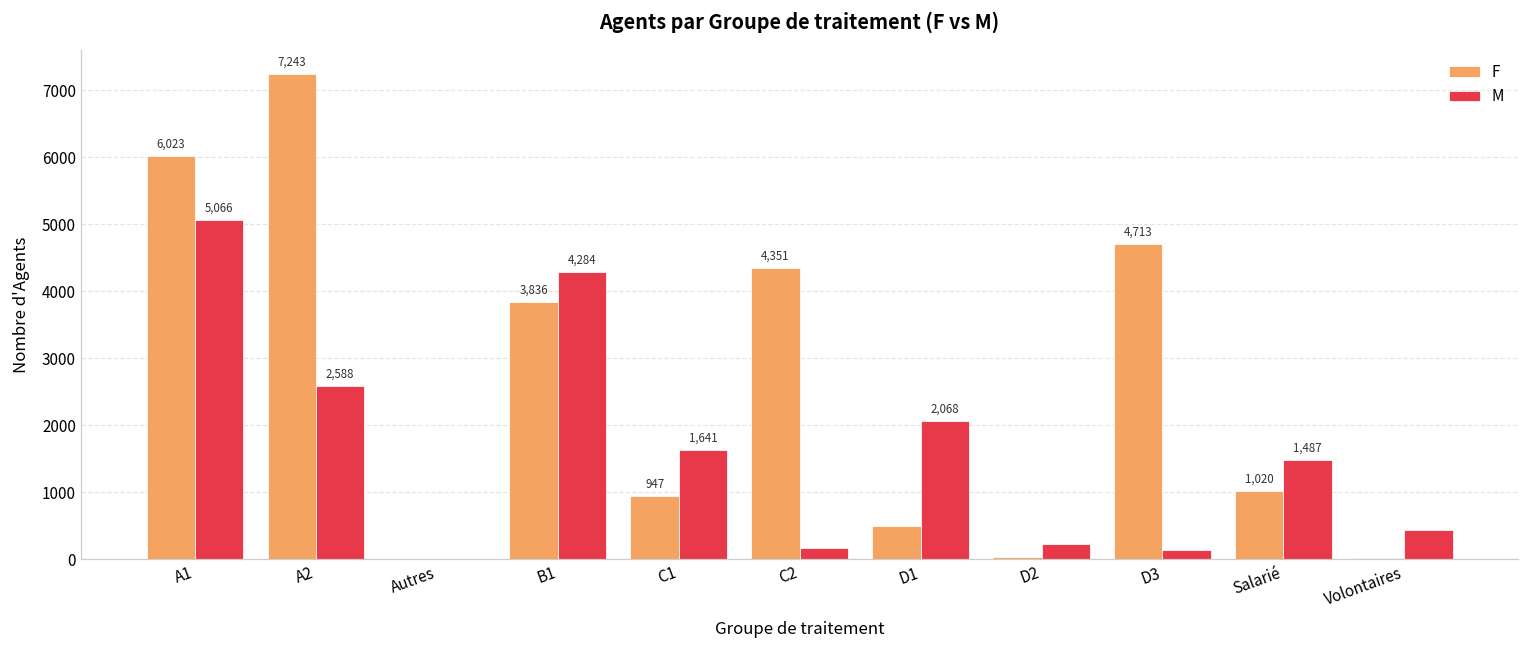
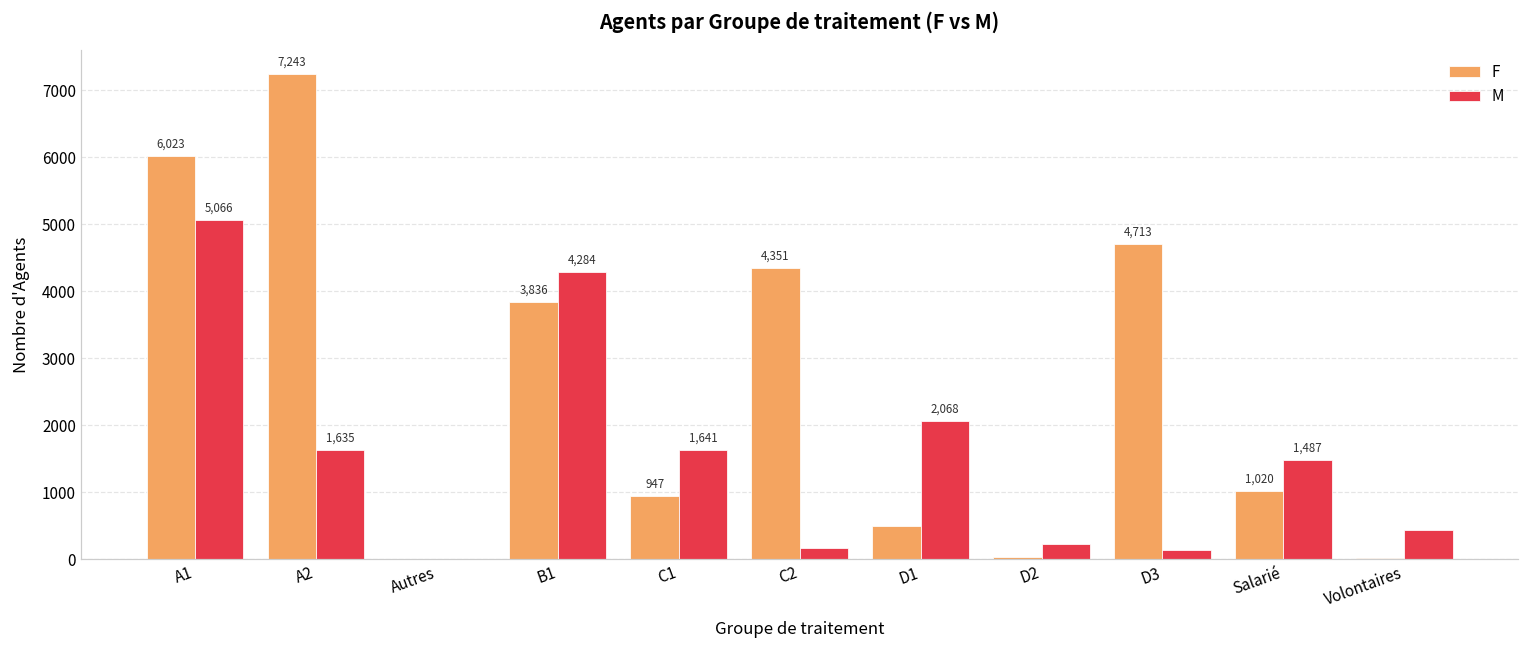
  {
    "F": {
      "A1": "6,023",
      "A2": "7,243",
      "B1": "3,836",
      "C1": "947",
      "C2": "4,351",
      "D3": "4,713",
      "Salarié": "1,020"
    },
    "M": {
      "A1": "5,066",
-     "A2": "2,588",
+     "A2": "1,635",
      "B1": "4,284",
      "C1": "1,641",
      "D1": "2,068",
      "Salarié": "1,487"
    }
  }
